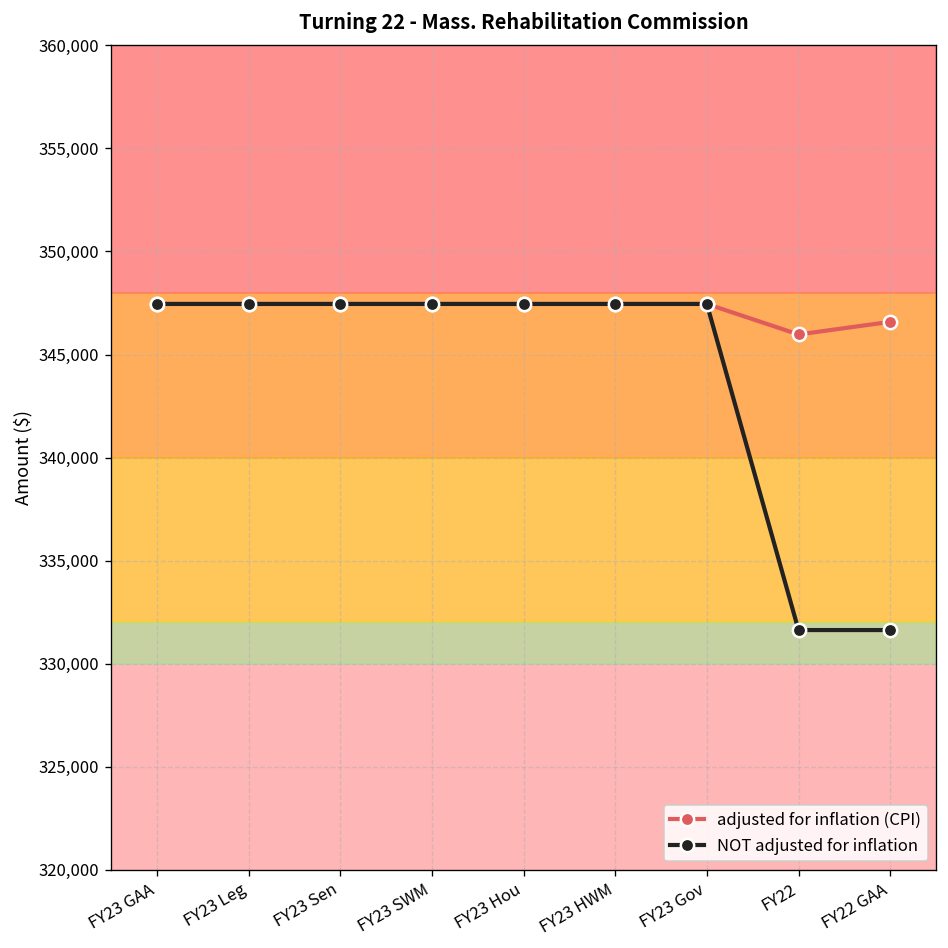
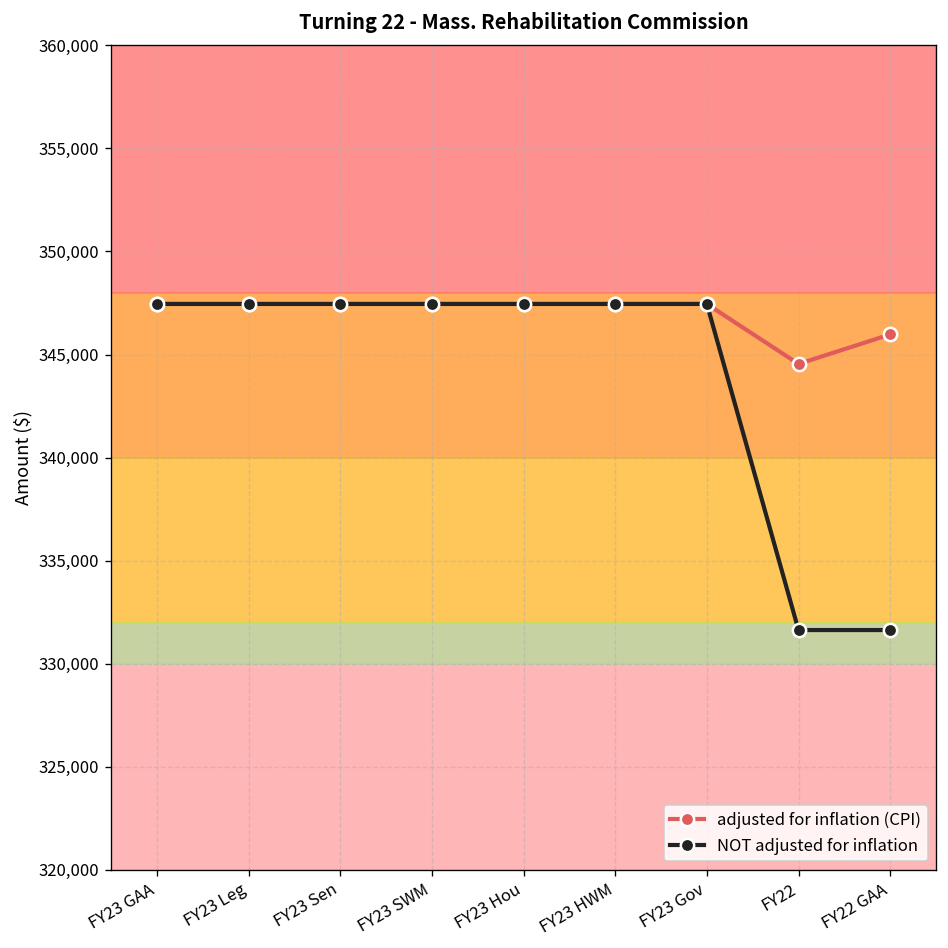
  {
    "adjusted for inflation (CPI)": {
-     "FY22": "346,000",
-     "FY22 GAA": "346,600"
+     "FY22": "344,500",
+     "FY22 GAA": "346,000"
    },
    "NOT adjusted for inflation": {
      "FY22": "331,600",
      "FY22 GAA": "331,600"
    }
  }
